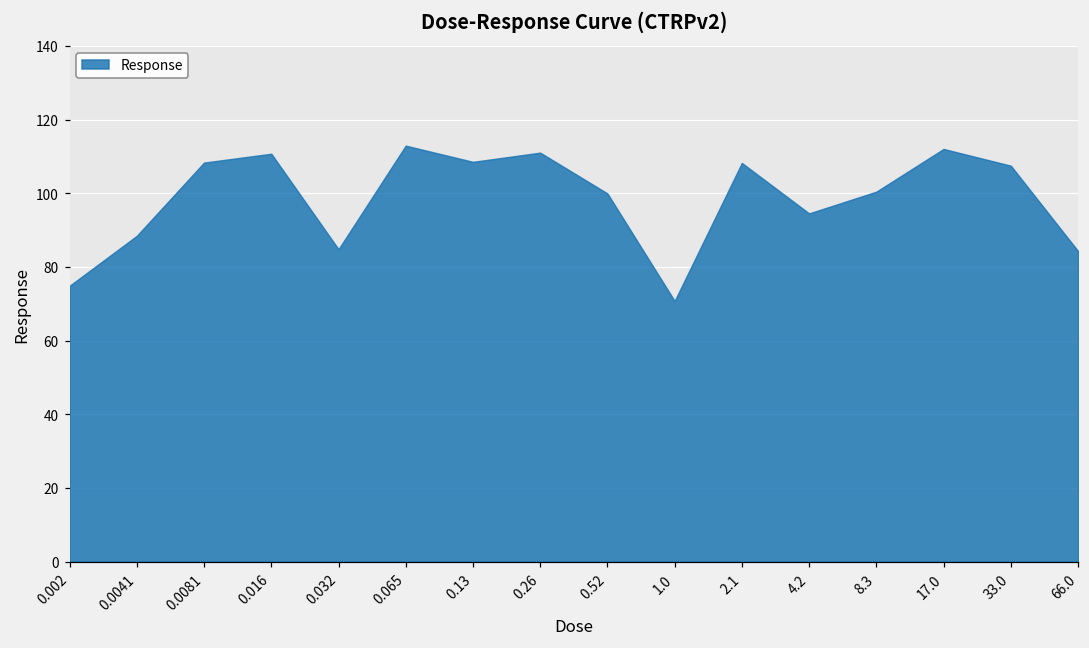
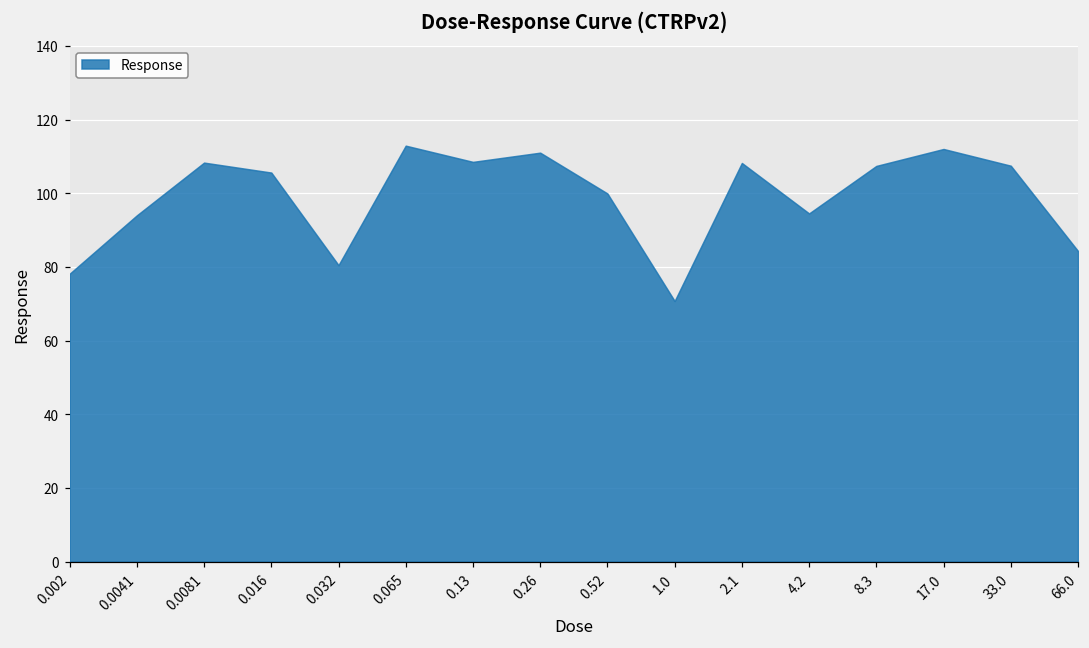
  {
-   "0.002": 75,
-   "0.0041": 88,
+   "0.002": 78,
+   "0.0041": 94,
    "0.0081": 108,
-   "0.016": 111,
-   "0.032": 85,
+   "0.016": 106,
+   "0.032": 80,
    "0.065": 113,
    "0.13": 109,
    "0.26": 111,
    "0.52": 100,
    "1.0": 71,
    "2.1": 108,
    "4.2": 95,
-   "8.3": 100,
+   "8.3": 107,
    "17.0": 112,
    "33.0": 107,
    "66.0": 84
  }
